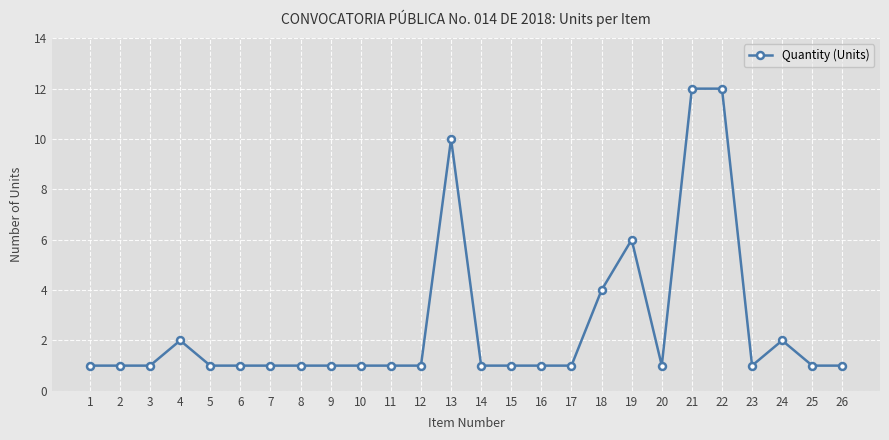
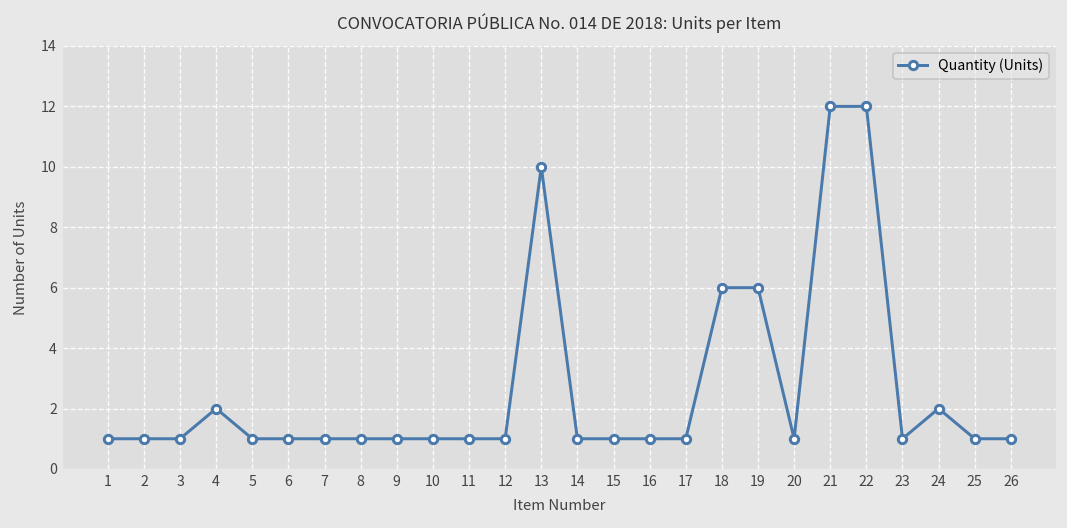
  {
    "1": 1,
    "2": 1,
    "3": 1,
    "4": 2,
    "5": 1,
    "6": 1,
    "7": 1,
    "8": 1,
    "9": 1,
    "10": 1,
    "11": 1,
    "12": 1,
    "13": 10,
    "14": 1,
    "15": 1,
    "16": 1,
    "17": 1,
-   "18": 4,
+   "18": 6,
    "19": 6,
    "20": 1,
    "21": 12,
    "22": 12,
    "23": 1,
    "24": 2,
    "25": 1,
    "26": 1
  }
